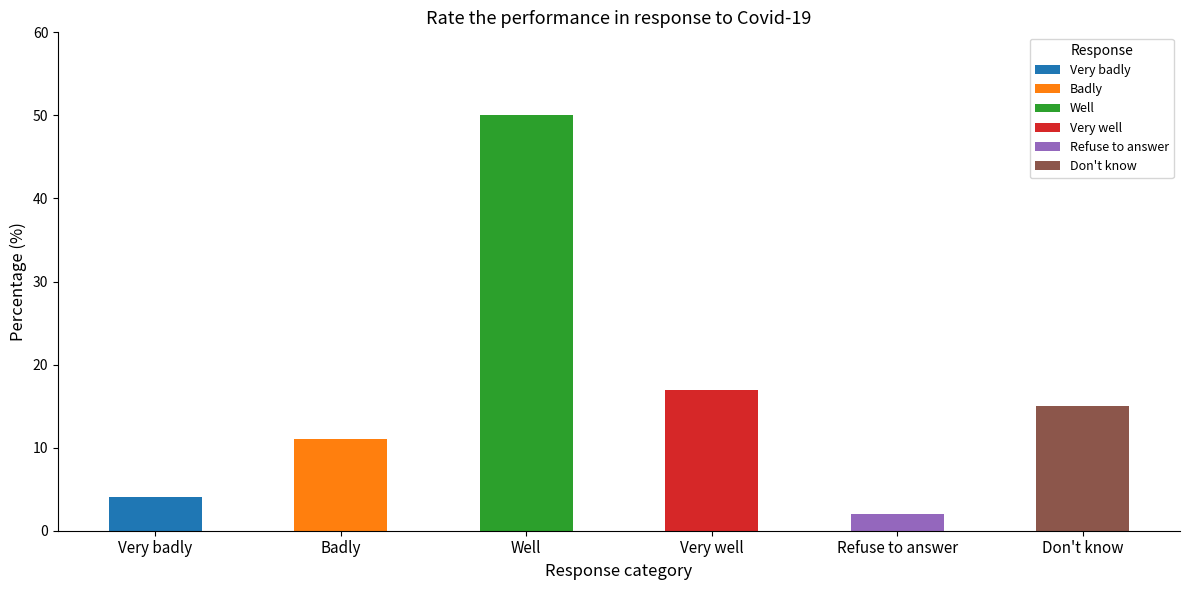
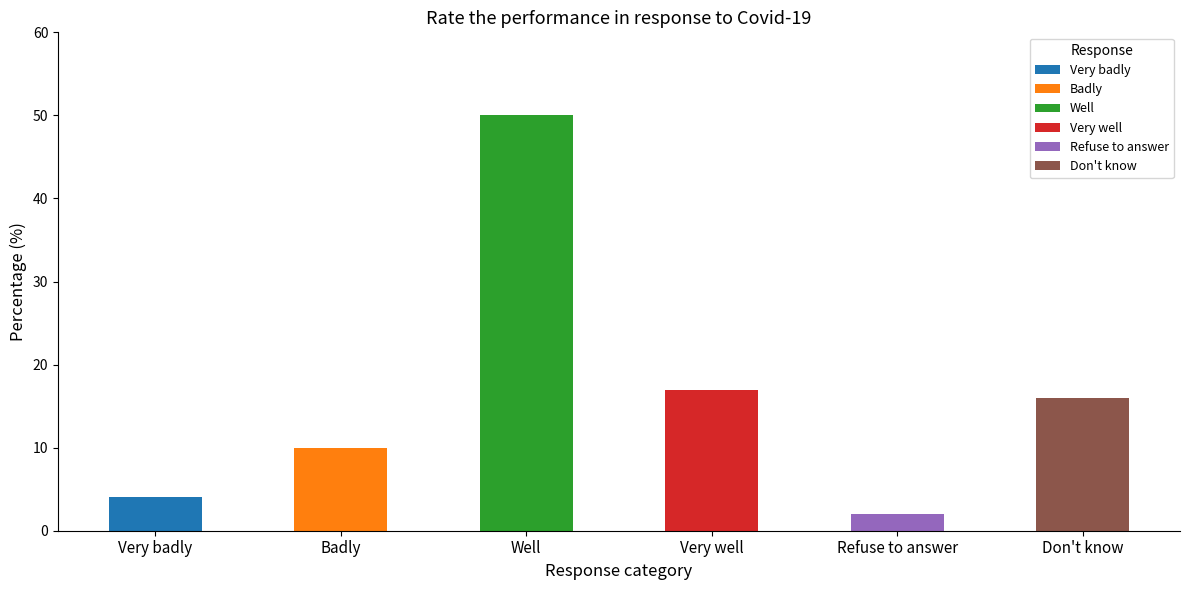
  {
    "Very badly": 4,
-   "Badly": 11,
+   "Badly": 10,
    "Well": 50,
    "Very well": 17,
    "Refuse to answer": 2,
-   "Don't know": 15
+   "Don't know": 16
  }
